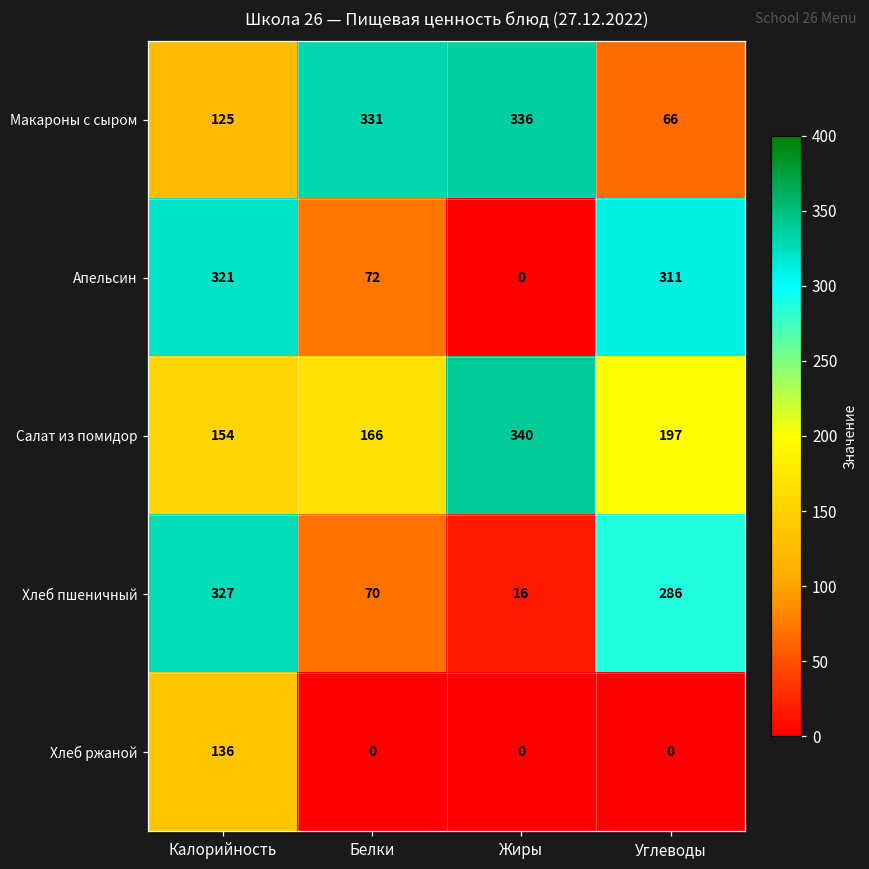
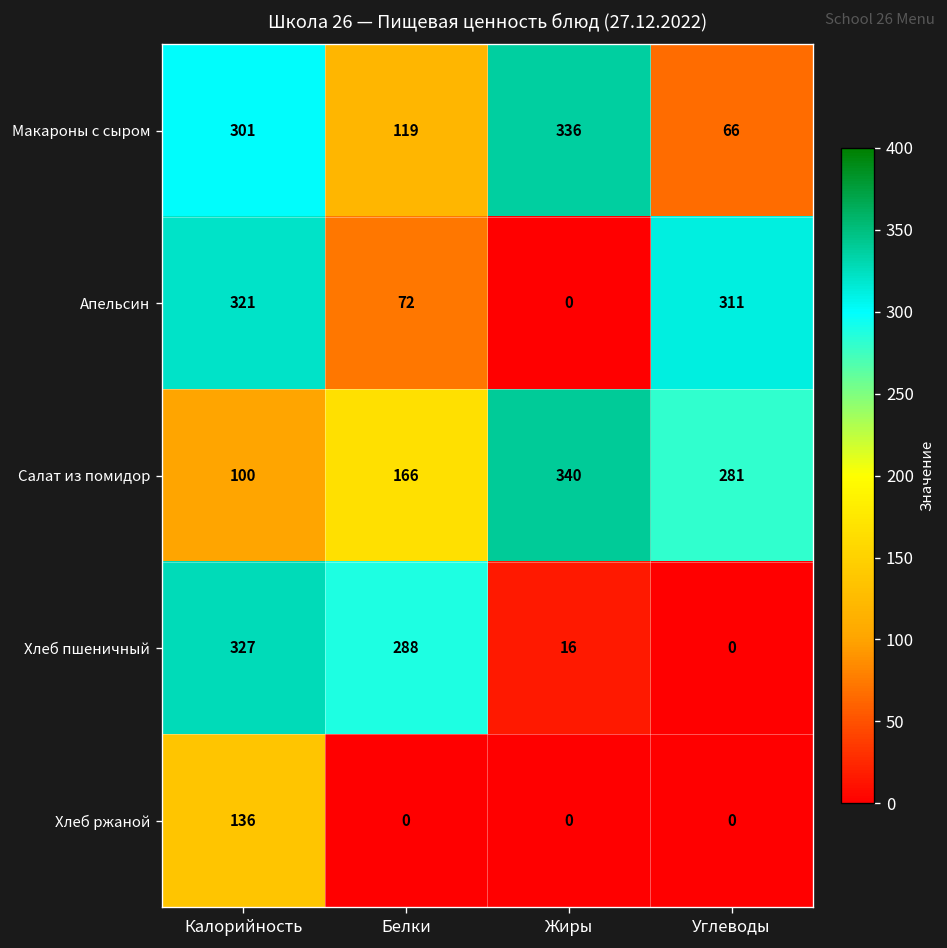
  {
    "Макароны с сыром": {
-     "Калорийность": 125,
-     "Белки": 331,
+     "Калорийность": 301,
+     "Белки": 119,
      "Жиры": 336,
      "Углеводы": 66
    },
    "Апельсин": {
      "Калорийность": 321,
      "Белки": 72,
      "Жиры": 0,
      "Углеводы": 311
    },
    "Салат из помидор": {
-     "Калорийность": 154,
+     "Калорийность": 100,
      "Белки": 166,
      "Жиры": 340,
-     "Углеводы": 197
+     "Углеводы": 281
    },
    "Хлеб пшеничный": {
      "Калорийность": 327,
-     "Белки": 70,
+     "Белки": 288,
      "Жиры": 16,
-     "Углеводы": 286
+     "Углеводы": 0
    },
    "Хлеб ржаной": {
      "Калорийность": 136,
      "Белки": 0,
      "Жиры": 0,
      "Углеводы": 0
    }
  }
